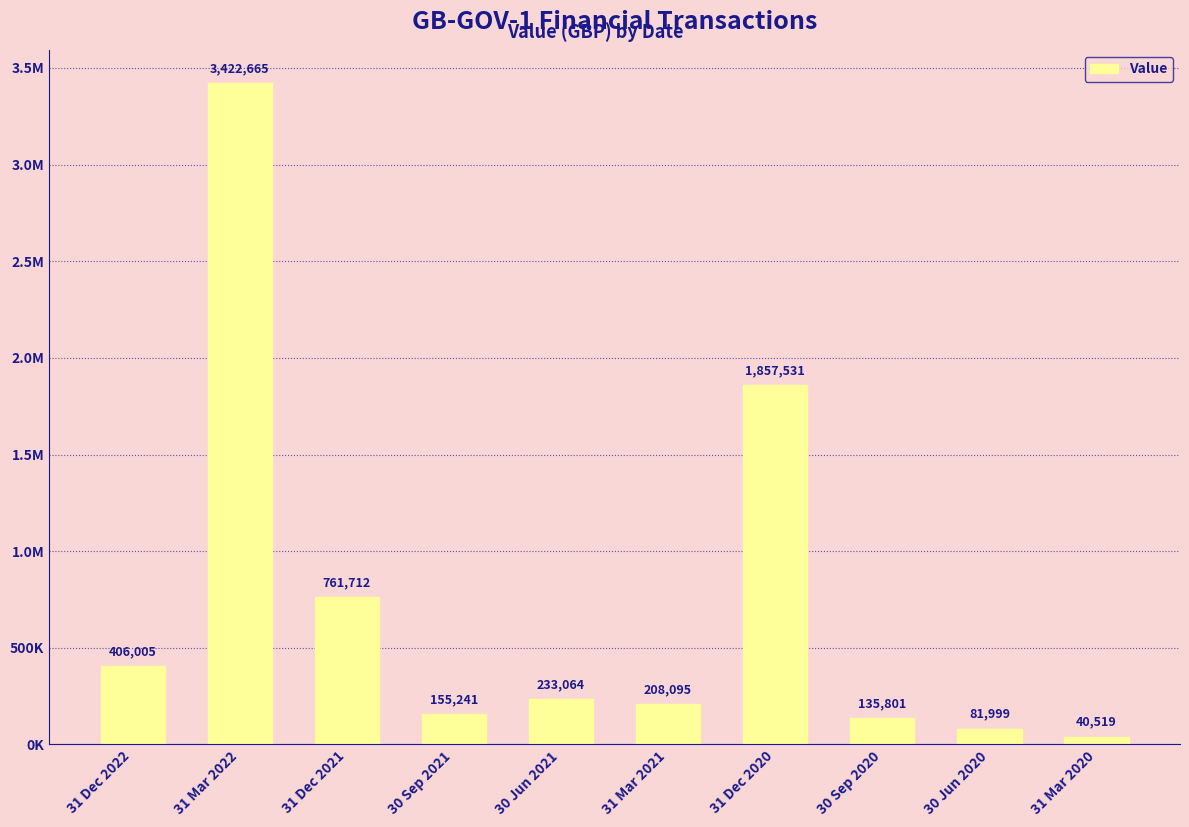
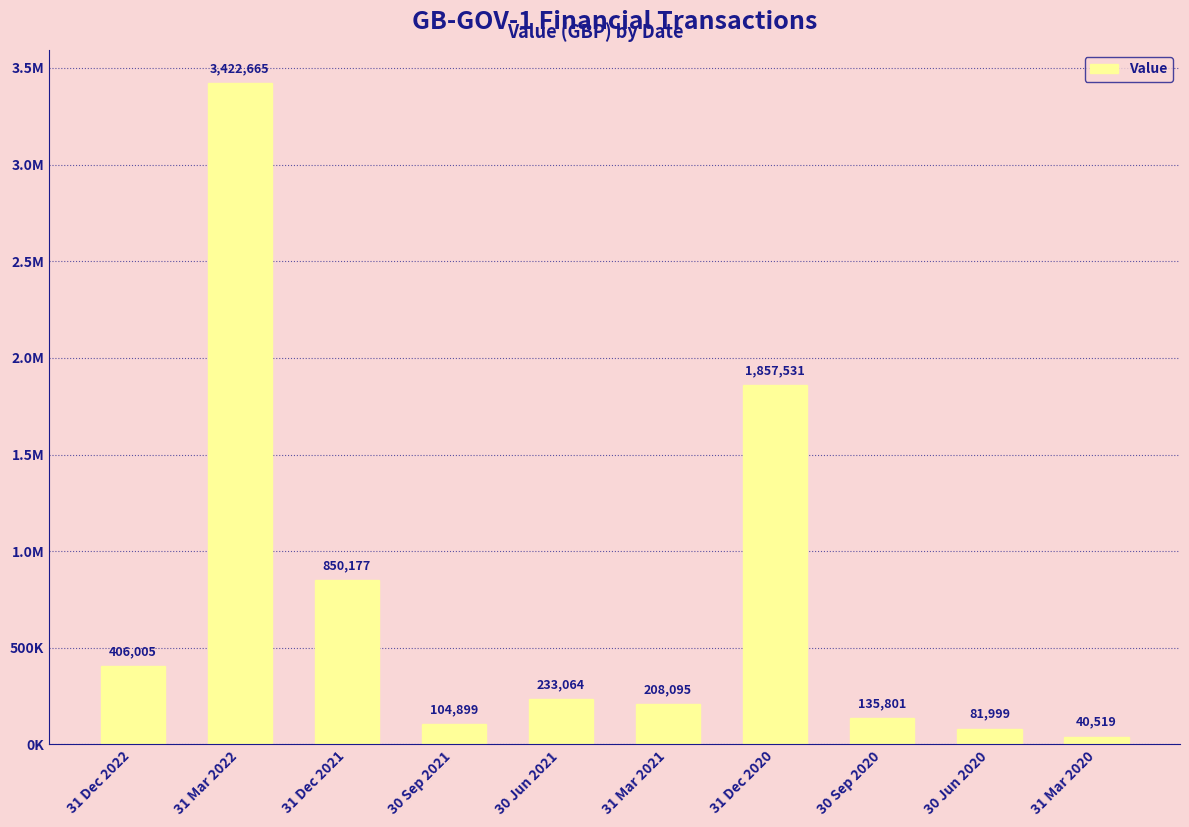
  {
    "31 Dec 2022": "406,005",
    "31 Mar 2022": "3,422,665",
-   "31 Dec 2021": "761,712",
-   "30 Sep 2021": "155,241",
+   "31 Dec 2021": "850,177",
+   "30 Sep 2021": "104,899",
    "30 Jun 2021": "233,064",
    "31 Mar 2021": "208,095",
    "31 Dec 2020": "1,857,531",
    "30 Sep 2020": "135,801",
    "30 Jun 2020": "81,999",
    "31 Mar 2020": "40,519"
  }
